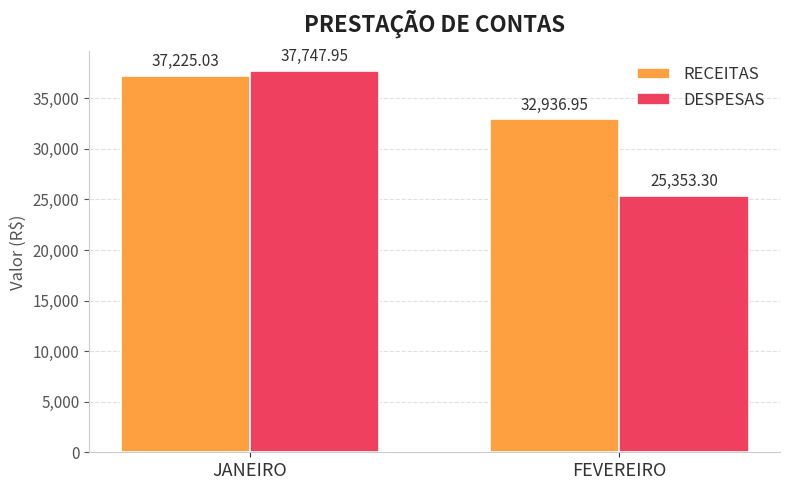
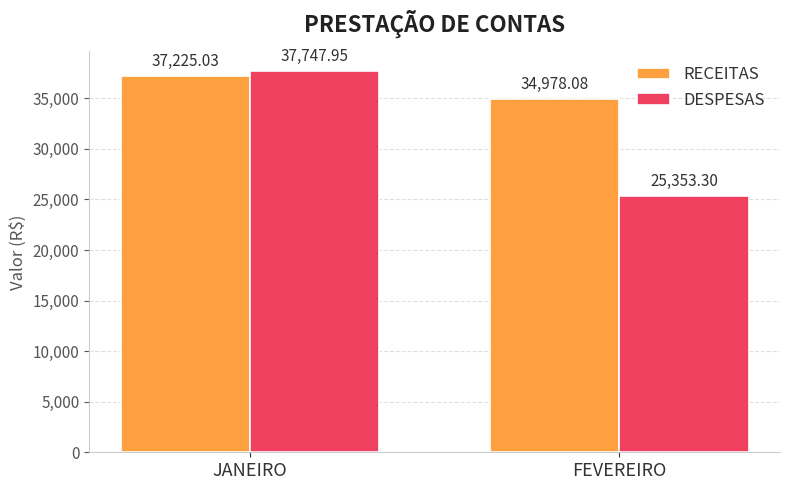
  {
    "RECEITAS": {
      "JANEIRO": "37,225.03",
-     "FEVEREIRO": "32,936.95"
+     "FEVEREIRO": "34,978.08"
    },
    "DESPESAS": {
      "JANEIRO": "37,747.95",
      "FEVEREIRO": "25,353.30"
    }
  }
